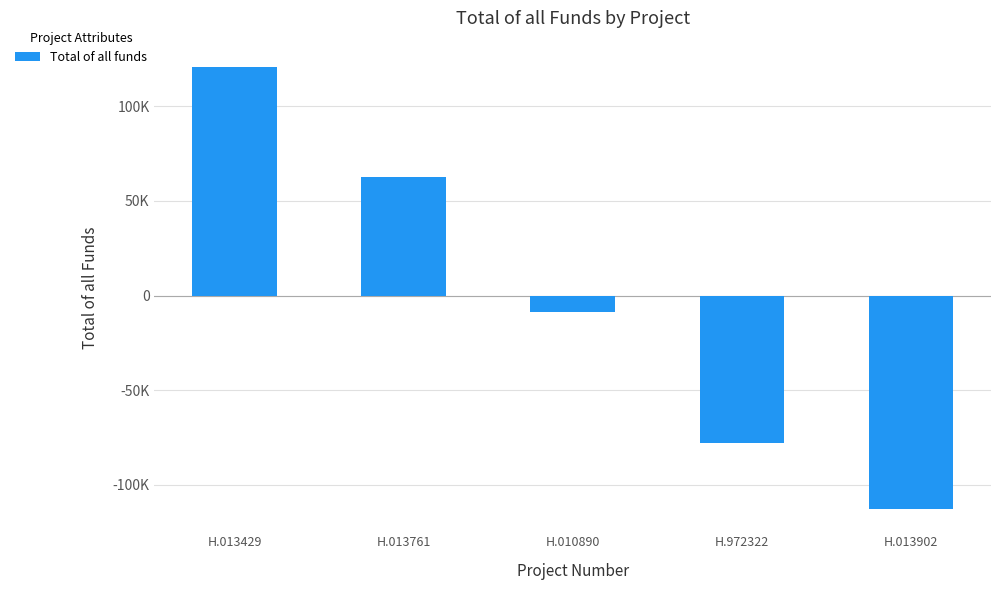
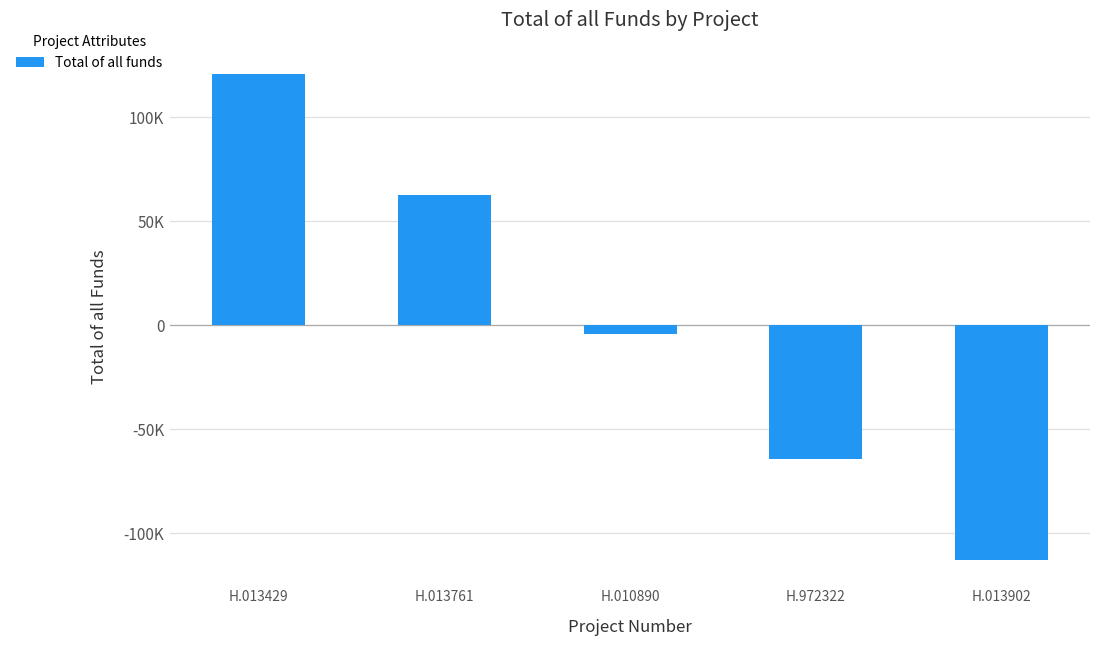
  {
    "H.013429": 121000,
    "H.013761": 63000,
-   "H.010890": -9000,
-   "H.972322": -78000,
+   "H.010890": -4000,
+   "H.972322": -64000,
    "H.013902": -113000
  }
